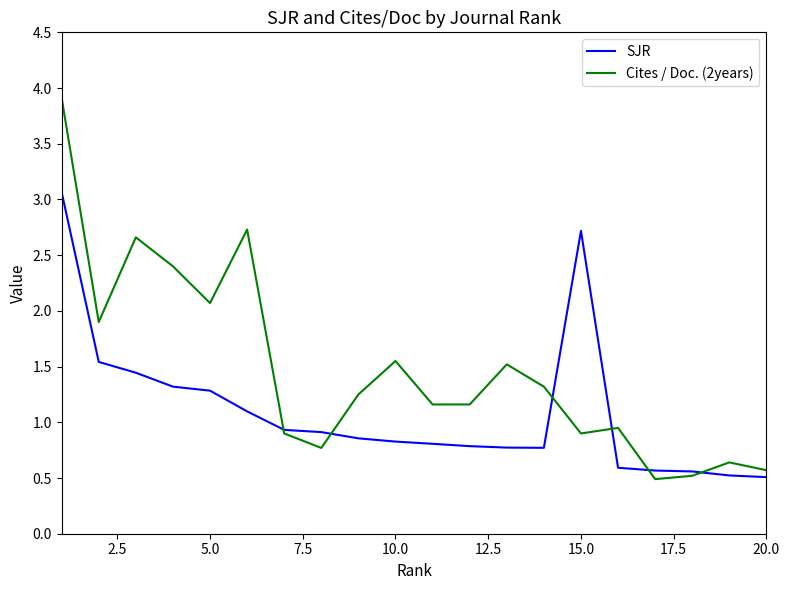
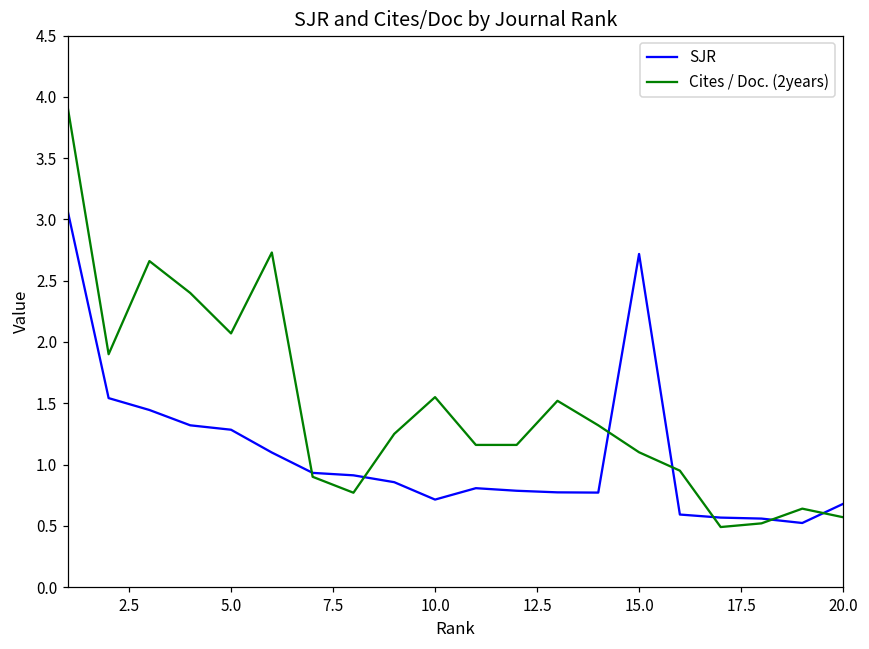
  {
    "SJR": {
      "5.0": 1.28,
-     "10.0": 0.83,
+     "10.0": 0.71,
      "15.0": 2.72,
-     "20.0": 0.51
+     "20.0": 0.68
    },
    "Cites / Doc. (2years)": {
      "5.0": 2.07,
      "10.0": 1.55,
-     "15.0": 0.9,
+     "15.0": 1.1,
      "20.0": 0.57
    }
  }
